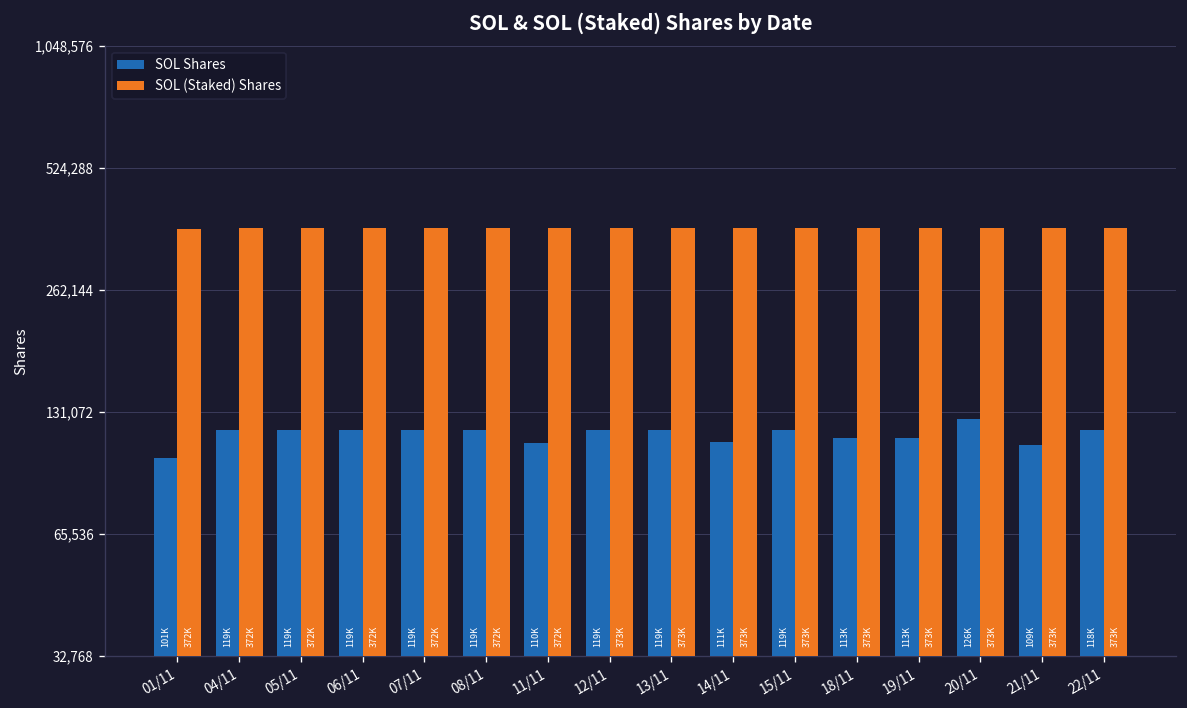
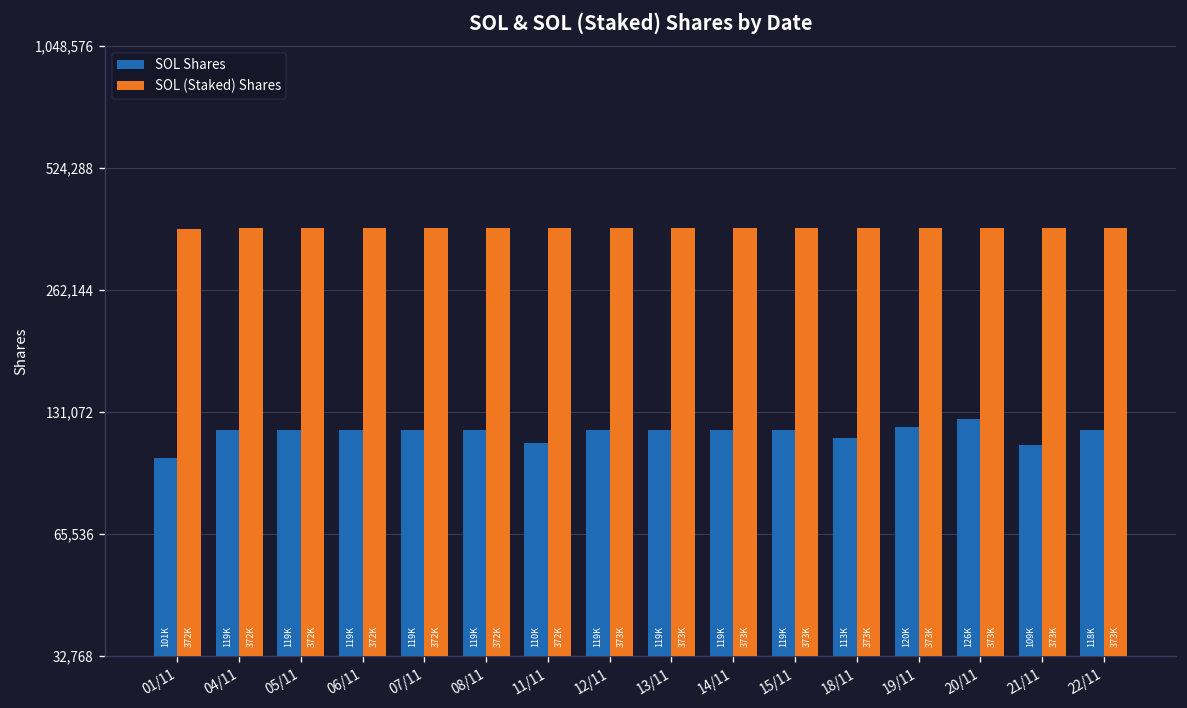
  {
    "SOL Shares": {
      "01/11": "101K",
      "04/11": "119K",
      "05/11": "119K",
      "06/11": "119K",
      "07/11": "119K",
      "08/11": "119K",
      "11/11": "110K",
      "12/11": "119K",
      "13/11": "119K",
-     "14/11": "111K",
+     "14/11": "119K",
      "15/11": "119K",
      "18/11": "113K",
-     "19/11": "113K",
+     "19/11": "120K",
      "20/11": "126K",
      "21/11": "109K",
      "22/11": "118K"
    },
    "SOL (Staked) Shares": {
      "01/11": "372K",
      "04/11": "372K",
      "05/11": "372K",
      "06/11": "372K",
      "07/11": "372K",
      "08/11": "372K",
      "11/11": "372K",
      "12/11": "373K",
      "13/11": "373K",
      "14/11": "373K",
      "15/11": "373K",
      "18/11": "373K",
      "19/11": "373K",
      "20/11": "373K",
      "21/11": "373K",
      "22/11": "373K"
    }
  }
